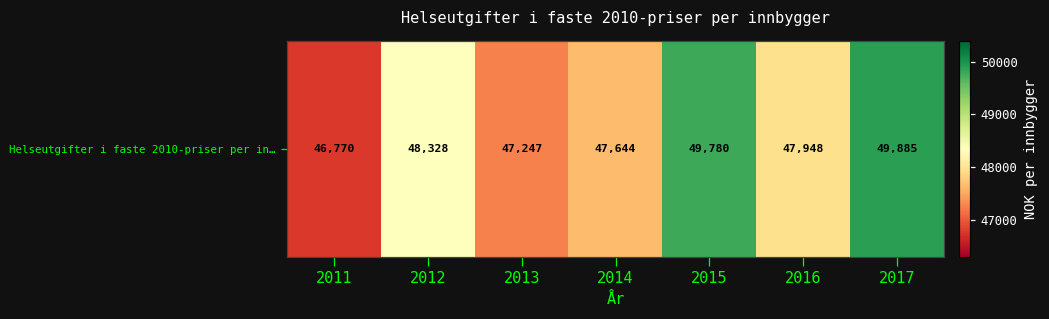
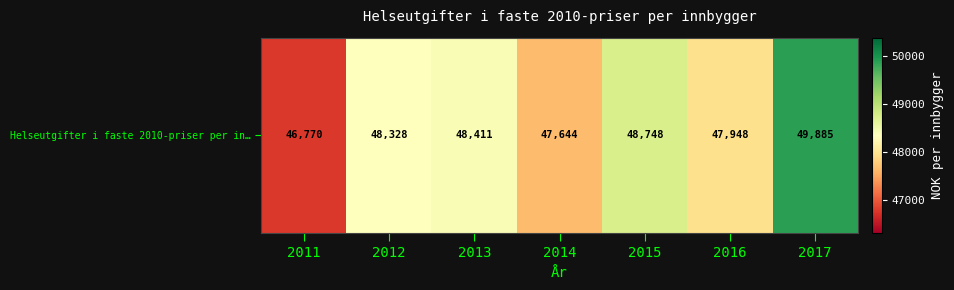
  {
    "Helseutgifter i faste 2010-priser per in…": {
      "2011": "46,770",
      "2012": "48,328",
-     "2013": "47,247",
+     "2013": "48,411",
      "2014": "47,644",
-     "2015": "49,780",
+     "2015": "48,748",
      "2016": "47,948",
      "2017": "49,885"
    }
  }
